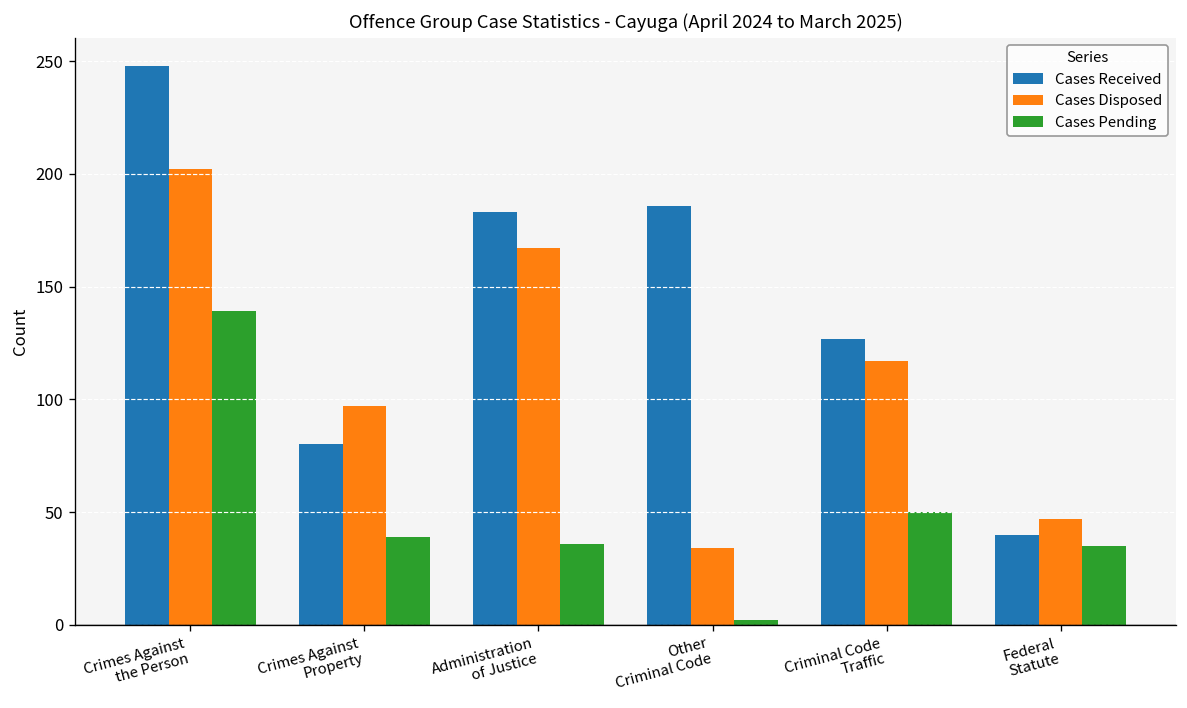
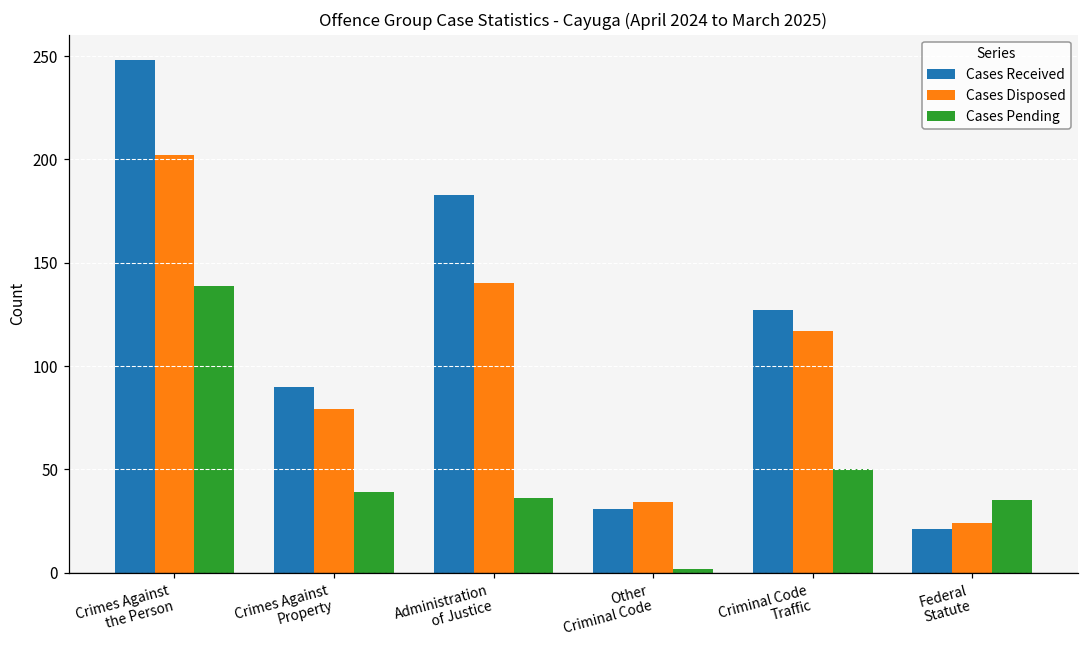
  {
    "Cases Received": {
      "Crimes Against the Person": 248,
-     "Crimes Against Property": 80,
+     "Crimes Against Property": 90,
      "Administration of Justice": 183,
-     "Other Criminal Code": 186,
+     "Other Criminal Code": 31,
      "Criminal Code Traffic": 127,
-     "Federal Statute": 40
+     "Federal Statute": 21
    },
    "Cases Disposed": {
      "Crimes Against the Person": 202,
-     "Crimes Against Property": 97,
-     "Administration of Justice": 167,
+     "Crimes Against Property": 79,
+     "Administration of Justice": 140,
      "Other Criminal Code": 34,
      "Criminal Code Traffic": 117,
-     "Federal Statute": 47
+     "Federal Statute": 24
    },
    "Cases Pending": {
      "Crimes Against the Person": 139,
      "Crimes Against Property": 39,
      "Administration of Justice": 36,
      "Other Criminal Code": 2,
      "Criminal Code Traffic": 50,
      "Federal Statute": 35
    }
  }
